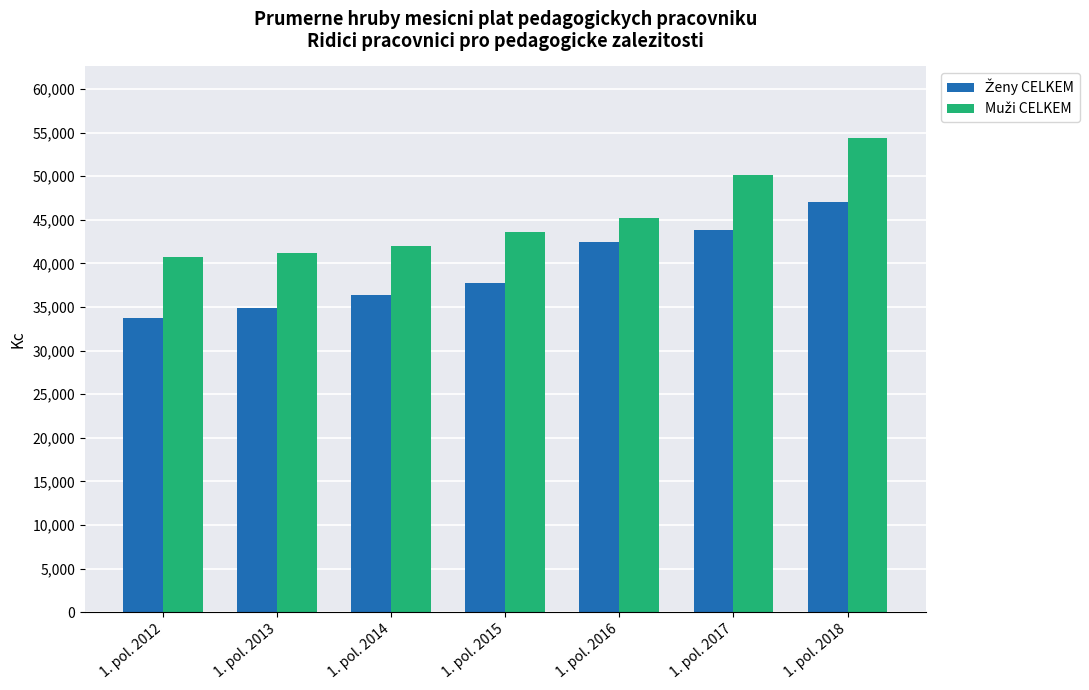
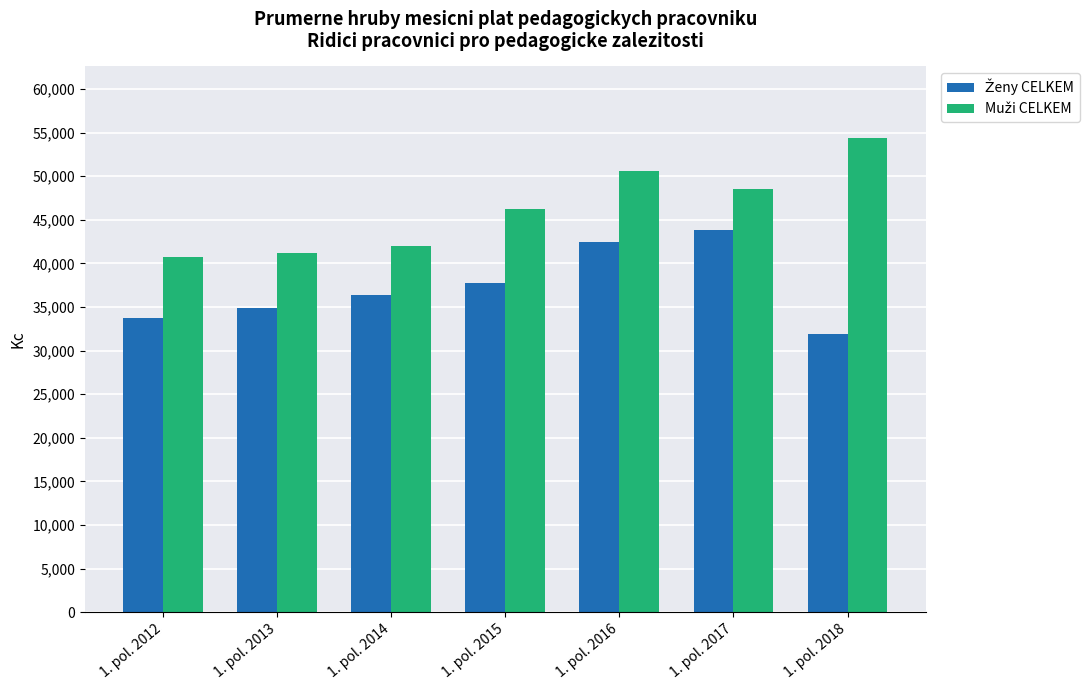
  {
    "Ženy CELKEM": {
      "1. pol. 2012": "34,000",
      "1. pol. 2013": "35,000",
      "1. pol. 2014": "36,000",
      "1. pol. 2015": "38,000",
      "1. pol. 2016": "42,000",
      "1. pol. 2017": "44,000",
-     "1. pol. 2018": "47,000"
+     "1. pol. 2018": "32,000"
    },
    "Muži CELKEM": {
      "1. pol. 2012": "41,000",
      "1. pol. 2013": "41,000",
      "1. pol. 2014": "42,000",
-     "1. pol. 2015": "44,000",
-     "1. pol. 2016": "45,000",
-     "1. pol. 2017": "50,000",
+     "1. pol. 2015": "46,000",
+     "1. pol. 2016": "51,000",
+     "1. pol. 2017": "49,000",
      "1. pol. 2018": "54,000"
    }
  }
